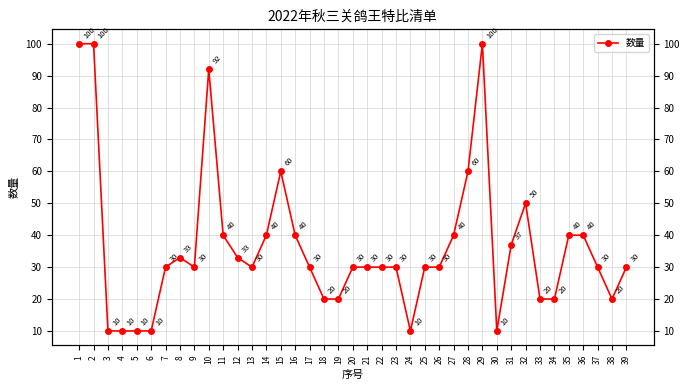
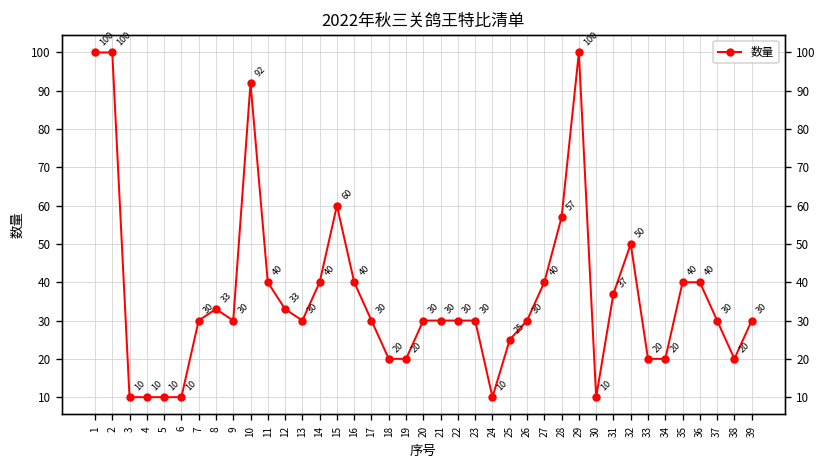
  {
    "2": 100,
    "4": 10,
    "5": 10,
    "6": 10,
    "8": 33,
    "9": 30,
    "10": 92,
    "11": 40,
    "12": 33,
    "13": 30,
    "14": 40,
    "15": 60,
    "16": 40,
    "17": 30,
    "19": 20,
    "21": 30,
    "22": 30,
    "23": 30,
    "24": 10,
-   "25": 30,
+   "25": 25,
    "26": 30,
    "27": 40,
-   "28": 60,
+   "28": 57,
    "29": 100,
    "30": 10,
    "31": 37,
    "32": 50,
    "34": 20,
    "36": 40,
    "37": 30,
    "38": 20,
    "39": 30
  }
